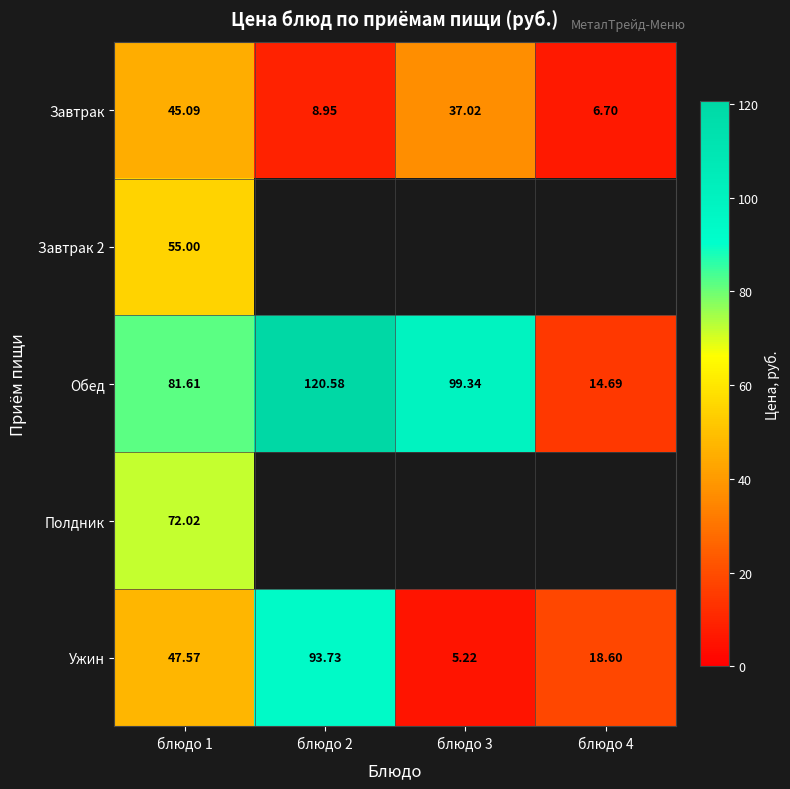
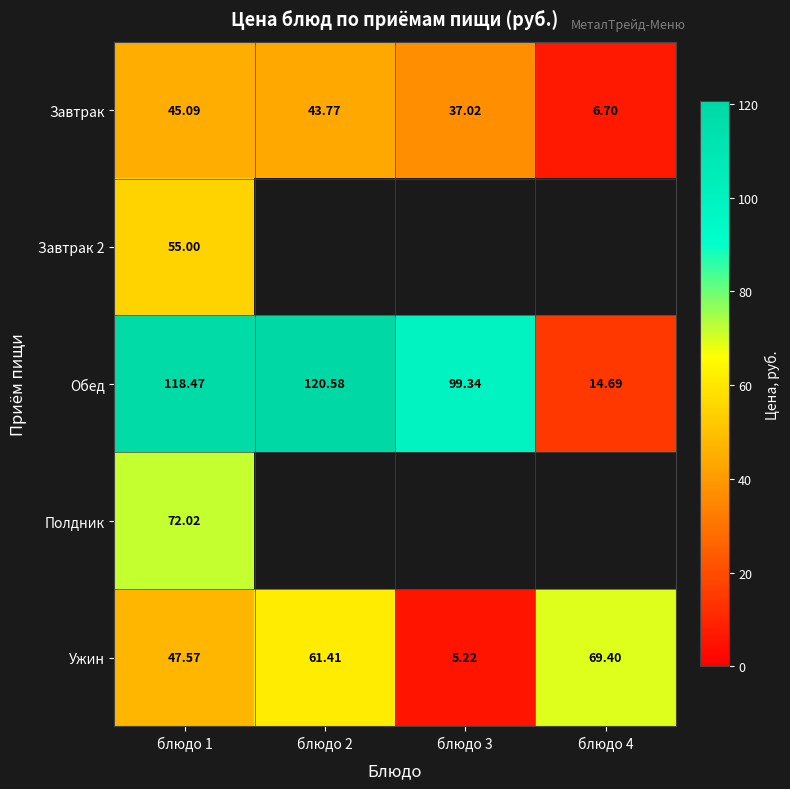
  {
    "Завтрак": {
      "блюдо 1": 45.09,
-     "блюдо 2": 8.95,
+     "блюдо 2": 43.77,
      "блюдо 3": 37.02,
      "блюдо 4": 6.70
    },
    "Завтрак 2": {
      "блюдо 1": 55.00
    },
    "Обед": {
-     "блюдо 1": 81.61,
+     "блюдо 1": 118.47,
      "блюдо 2": 120.58,
      "блюдо 3": 99.34,
      "блюдо 4": 14.69
    },
    "Полдник": {
      "блюдо 1": 72.02
    },
    "Ужин": {
      "блюдо 1": 47.57,
-     "блюдо 2": 93.73,
+     "блюдо 2": 61.41,
      "блюдо 3": 5.22,
-     "блюдо 4": 18.60
+     "блюдо 4": 69.40
    }
  }
